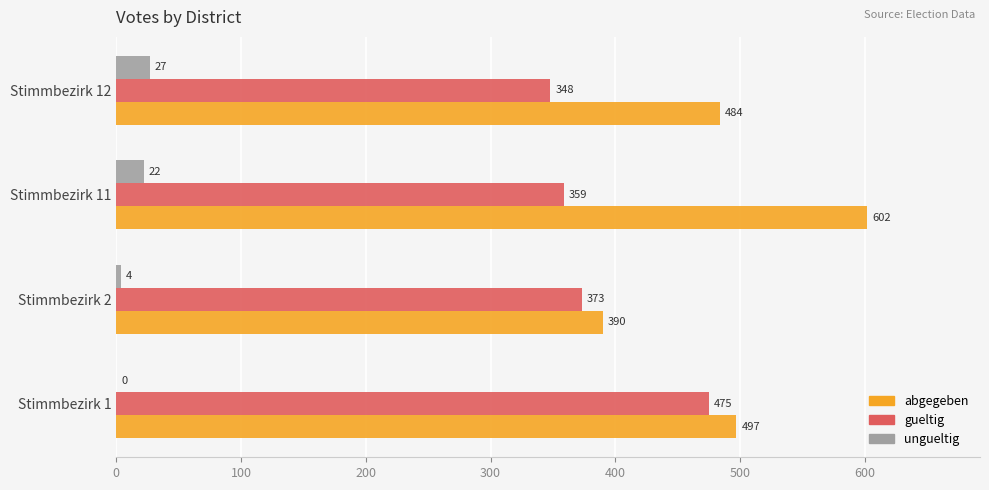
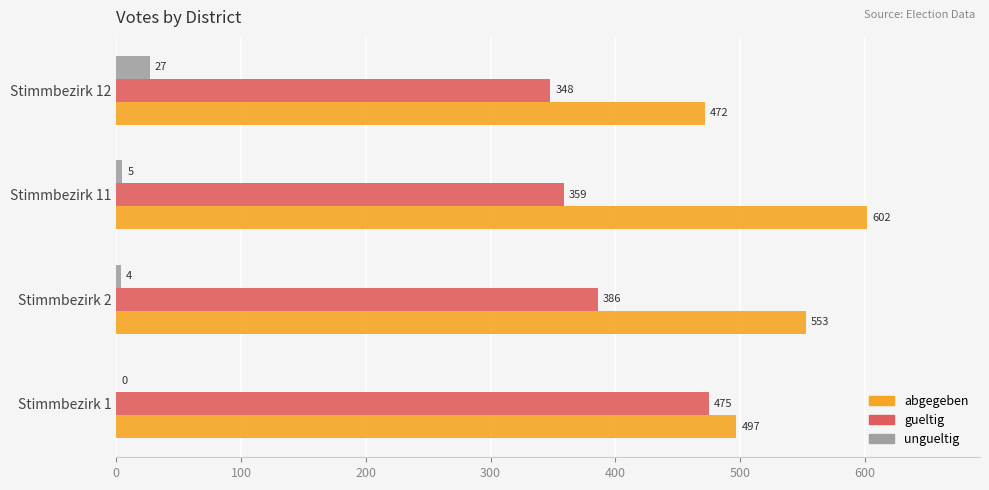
  {
    "abgegeben": {
-     "Stimmbezirk 12": 484,
+     "Stimmbezirk 12": 472,
      "Stimmbezirk 11": 602,
-     "Stimmbezirk 2": 390,
+     "Stimmbezirk 2": 553,
      "Stimmbezirk 1": 497
    },
    "gueltig": {
      "Stimmbezirk 12": 348,
      "Stimmbezirk 11": 359,
-     "Stimmbezirk 2": 373,
+     "Stimmbezirk 2": 386,
      "Stimmbezirk 1": 475
    },
    "ungueltig": {
      "Stimmbezirk 12": 27,
-     "Stimmbezirk 11": 22,
+     "Stimmbezirk 11": 5,
      "Stimmbezirk 2": 4,
      "Stimmbezirk 1": 0
    }
  }
